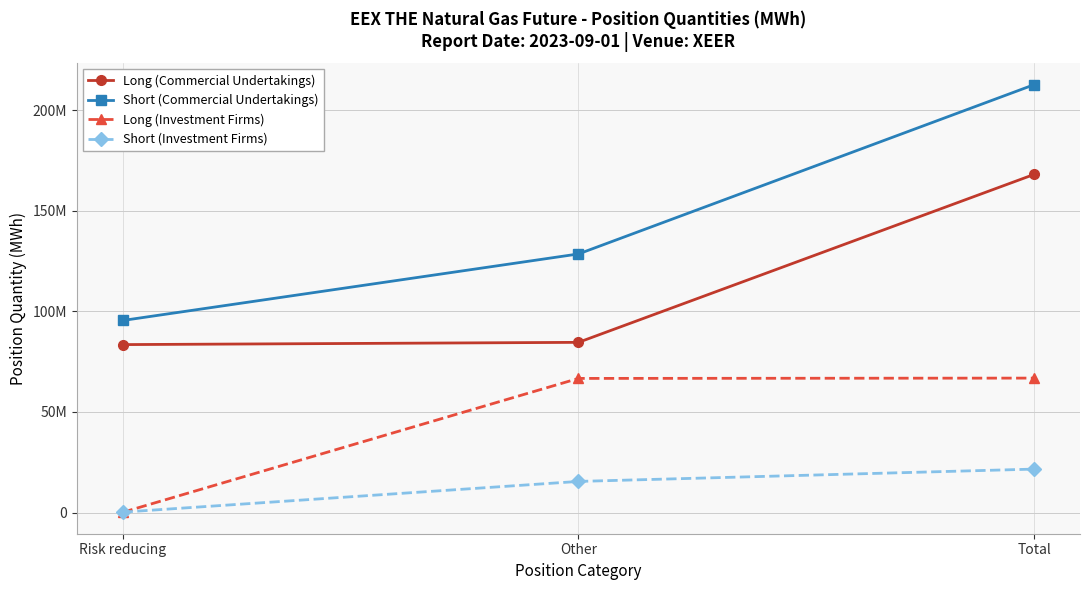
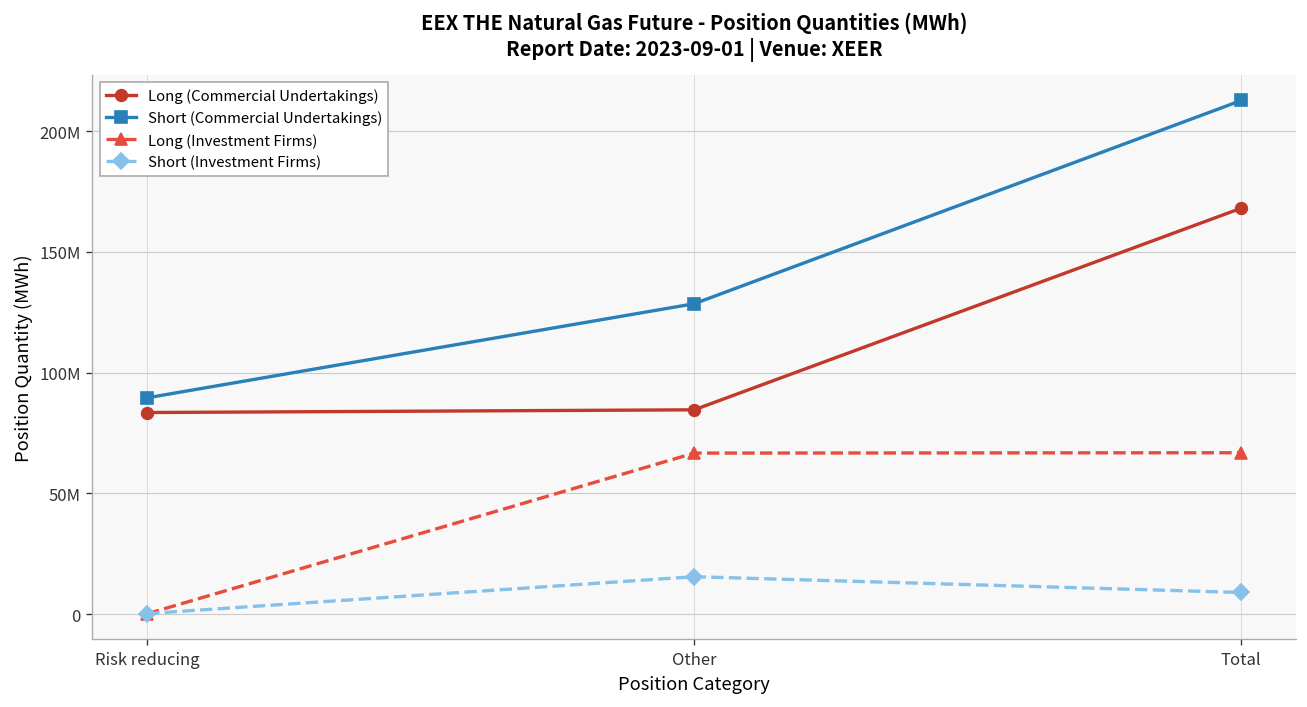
  {
    "Short (Commercial Undertakings)": {
-     "Risk reducing": 95000000,
+     "Risk reducing": 90000000,
      "Other": 129000000,
      "Total": 213000000
    },
    "Short (Investment Firms)": {
      "Other": 16000000,
-     "Total": 22000000
+     "Total": 9000000
    }
  }
